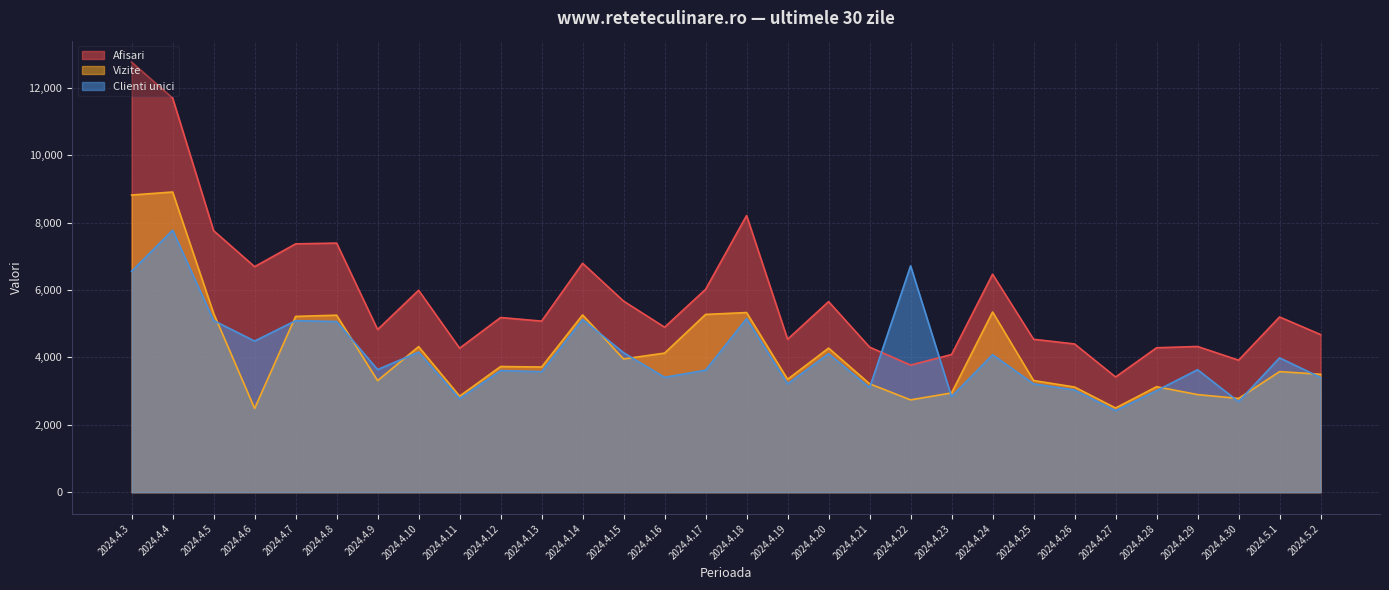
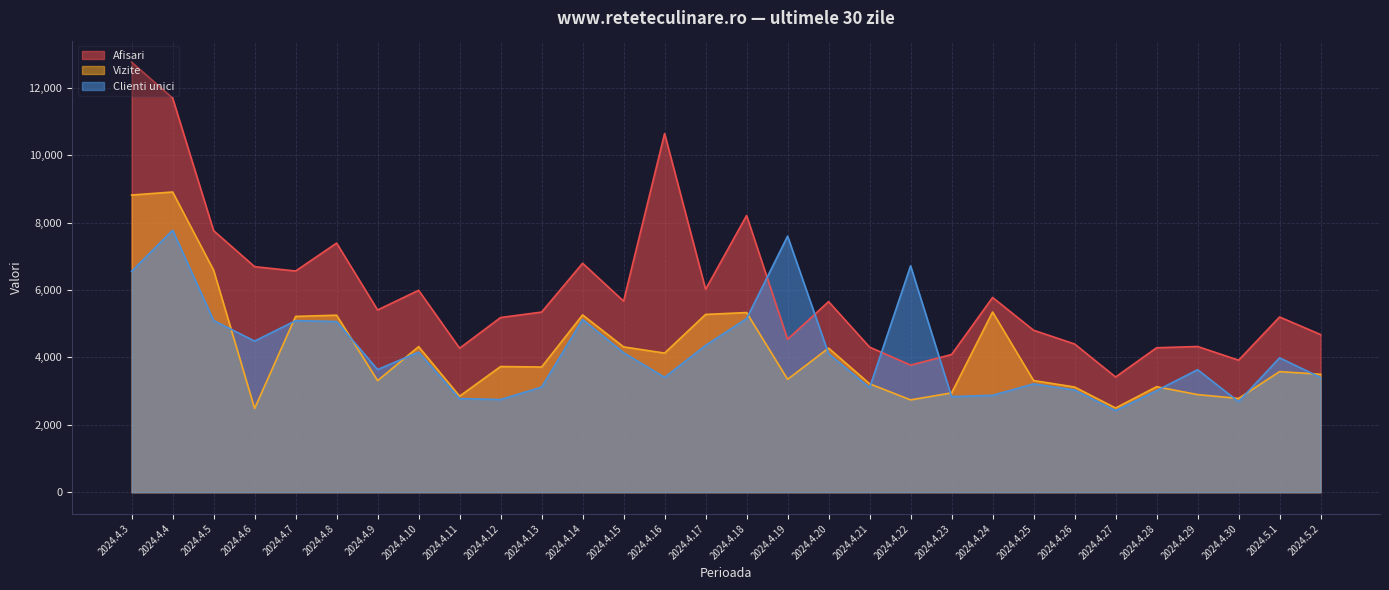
  {
    "Afisari": {
      "2024.4.4": "11,700",
      "2024.4.5": "7,800",
      "2024.4.6": "6,700",
-     "2024.4.7": "7,400",
+     "2024.4.7": "6,600",
      "2024.4.8": "7,400",
-     "2024.4.9": "4,800",
+     "2024.4.9": "5,400",
      "2024.4.10": "6,000",
      "2024.4.11": "4,300",
      "2024.4.12": "5,200",
-     "2024.4.13": "5,100",
+     "2024.4.13": "5,300",
      "2024.4.14": "6,800",
      "2024.4.15": "5,700",
-     "2024.4.16": "4,900",
+     "2024.4.16": "10,600",
      "2024.4.17": "6,000",
      "2024.4.18": "8,200",
      "2024.4.19": "4,500",
      "2024.4.20": "5,700",
      "2024.4.21": "4,300",
      "2024.4.22": "3,800",
      "2024.4.23": "4,100",
-     "2024.4.24": "6,500",
-     "2024.4.25": "4,500",
+     "2024.4.24": "5,800",
+     "2024.4.25": "4,800",
      "2024.4.26": "4,400",
      "2024.4.27": "3,400",
      "2024.4.28": "4,300",
      "2024.4.29": "4,300",
      "2024.4.30": "3,900",
      "2024.5.1": "5,200",
      "2024.5.2": "4,700"
    },
    "Vizite": {
      "2024.4.3": "8,800",
      "2024.4.4": "8,900",
-     "2024.4.5": "5,300",
+     "2024.4.5": "6,600",
      "2024.4.6": "2,500",
      "2024.4.7": "5,200",
      "2024.4.8": "5,300",
      "2024.4.9": "3,300",
      "2024.4.10": "4,300",
      "2024.4.12": "3,700",
      "2024.4.13": "3,700",
      "2024.4.14": "5,300",
-     "2024.4.15": "4,000",
+     "2024.4.15": "4,300",
      "2024.4.16": "4,100",
      "2024.4.17": "5,300",
      "2024.4.18": "5,300",
      "2024.4.19": "3,400",
      "2024.4.20": "4,300",
      "2024.4.21": "3,200",
      "2024.4.22": "2,700",
      "2024.4.23": "2,900",
      "2024.4.24": "5,400",
      "2024.4.25": "3,300",
      "2024.4.26": "3,100",
      "2024.4.27": "2,500",
      "2024.4.28": "3,100",
      "2024.4.29": "2,900",
      "2024.4.30": "2,800",
      "2024.5.1": "3,600",
      "2024.5.2": "3,500"
    },
    "Clienti unici": {
      "2024.4.3": "6,600",
      "2024.4.4": "7,800",
      "2024.4.5": "5,100",
      "2024.4.6": "4,500",
      "2024.4.7": "5,100",
      "2024.4.8": "5,100",
      "2024.4.9": "3,600",
      "2024.4.10": "4,200",
-     "2024.4.12": "3,600",
-     "2024.4.13": "3,600",
+     "2024.4.12": "2,800",
+     "2024.4.13": "3,100",
      "2024.4.14": "5,100",
      "2024.4.15": "4,100",
      "2024.4.16": "3,400",
-     "2024.4.17": "3,600",
+     "2024.4.17": "4,400",
      "2024.4.18": "5,200",
-     "2024.4.19": "3,200",
+     "2024.4.19": "7,600",
      "2024.4.20": "4,100",
      "2024.4.21": "3,100",
      "2024.4.22": "6,700",
      "2024.4.23": "2,800",
-     "2024.4.24": "4,100",
+     "2024.4.24": "2,900",
      "2024.4.25": "3,200",
      "2024.4.26": "3,000",
      "2024.4.27": "2,400",
      "2024.4.28": "3,000",
      "2024.4.29": "3,600",
      "2024.4.30": "2,700",
      "2024.5.1": "4,000",
      "2024.5.2": "3,400"
    }
  }
